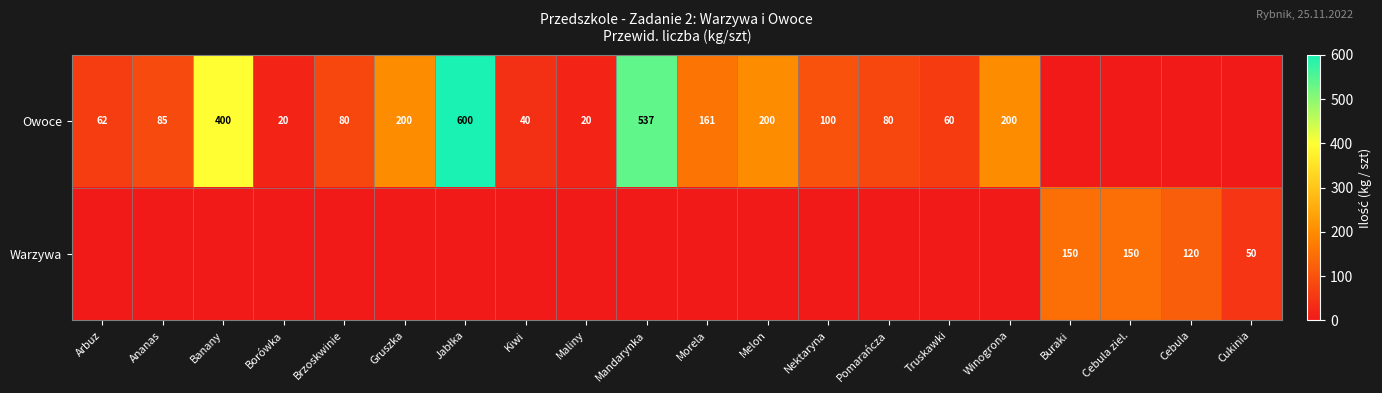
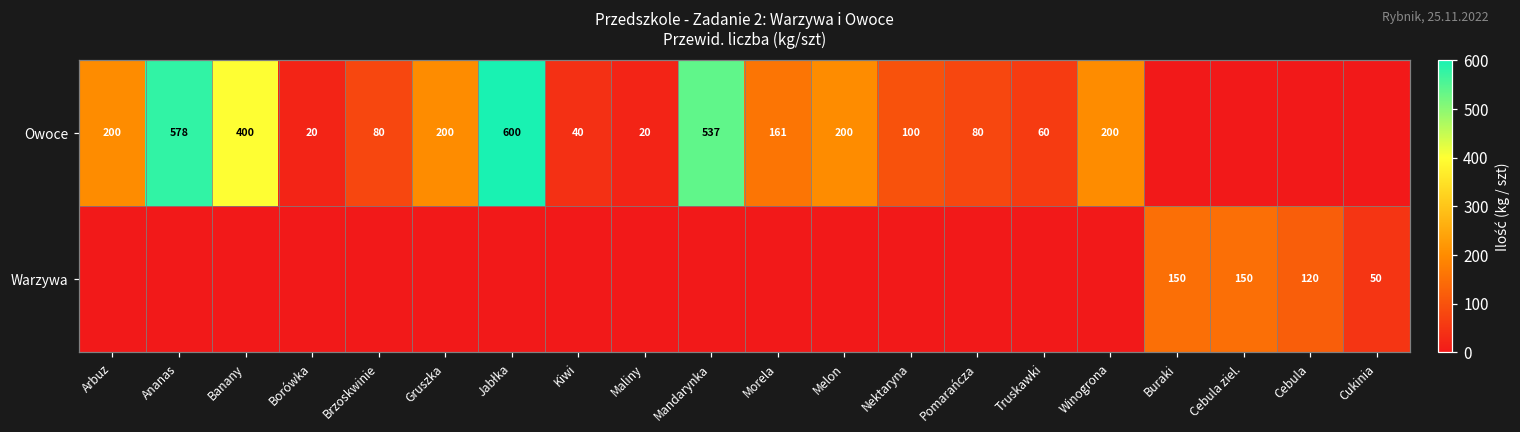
  {
    "Owoce": {
-     "Arbuz": 62,
-     "Ananas": 85,
+     "Arbuz": 200,
+     "Ananas": 578,
      "Banany": 400,
      "Borówka": 20,
      "Brzoskwinie": 80,
      "Gruszka": 200,
      "Jabłka": 600,
      "Kiwi": 40,
      "Maliny": 20,
      "Mandarynka": 537,
      "Morela": 161,
      "Melon": 200,
      "Nektaryna": 100,
      "Pomarańcza": 80,
      "Truskawki": 60,
      "Winogrona": 200
    },
    "Warzywa": {
      "Buraki": 150,
      "Cebula ziel.": 150,
      "Cebula": 120,
      "Cukinia": 50
    }
  }
